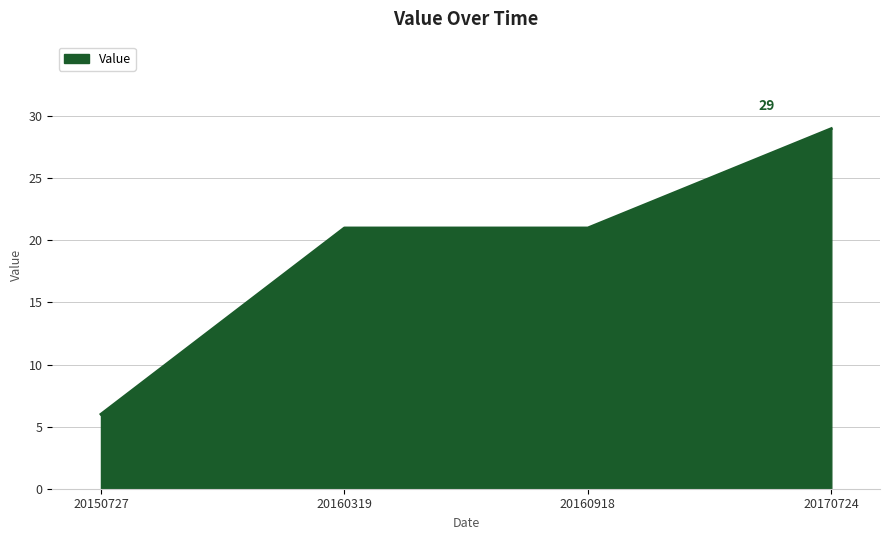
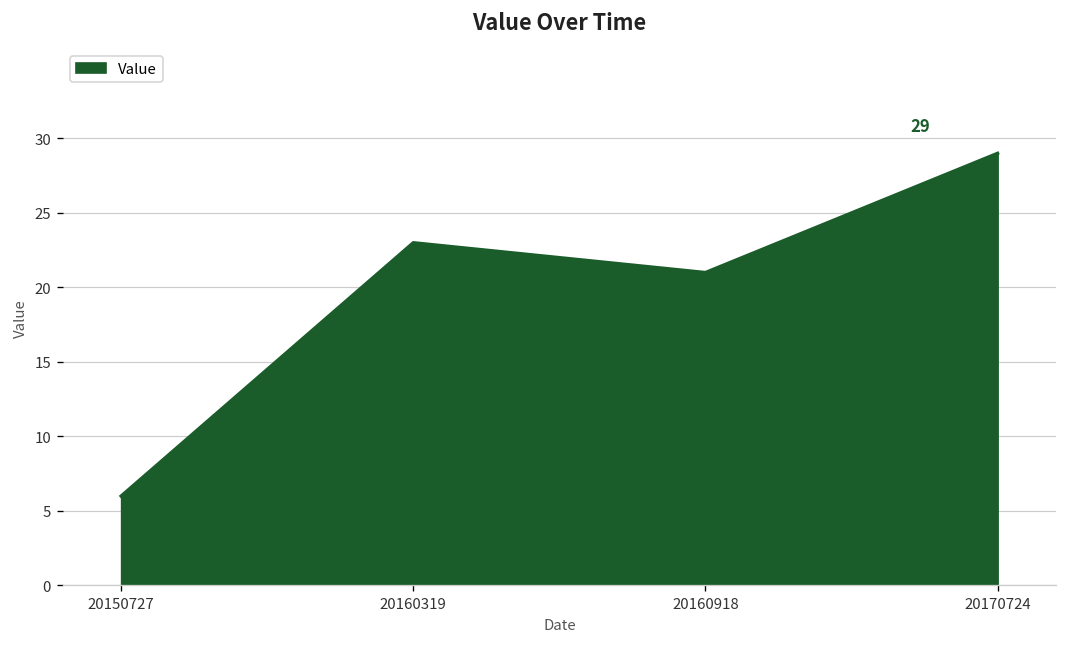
  {
    "20150727": 6,
-   "20160319": 21,
+   "20160319": 23,
    "20160918": 21,
    "20170724": 29
  }
